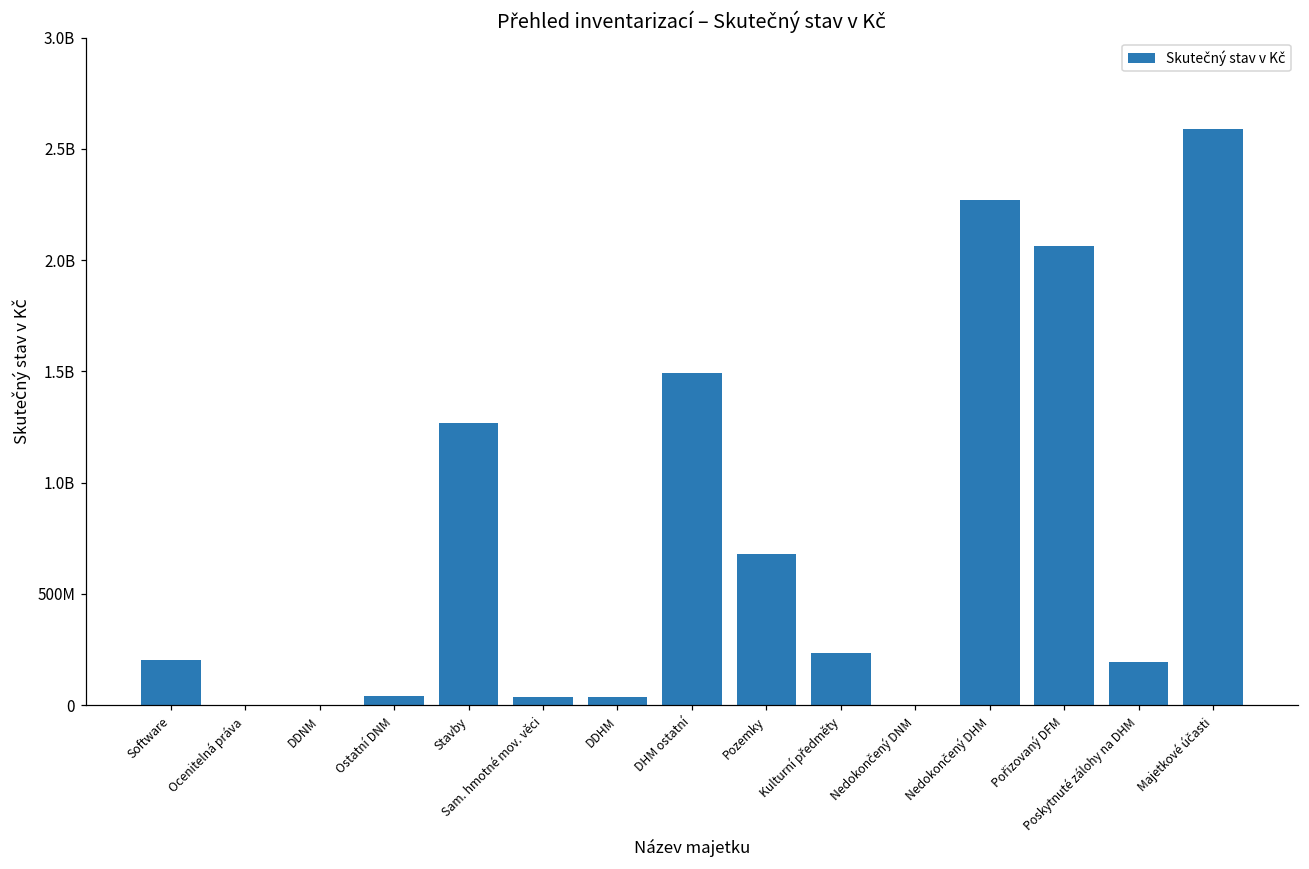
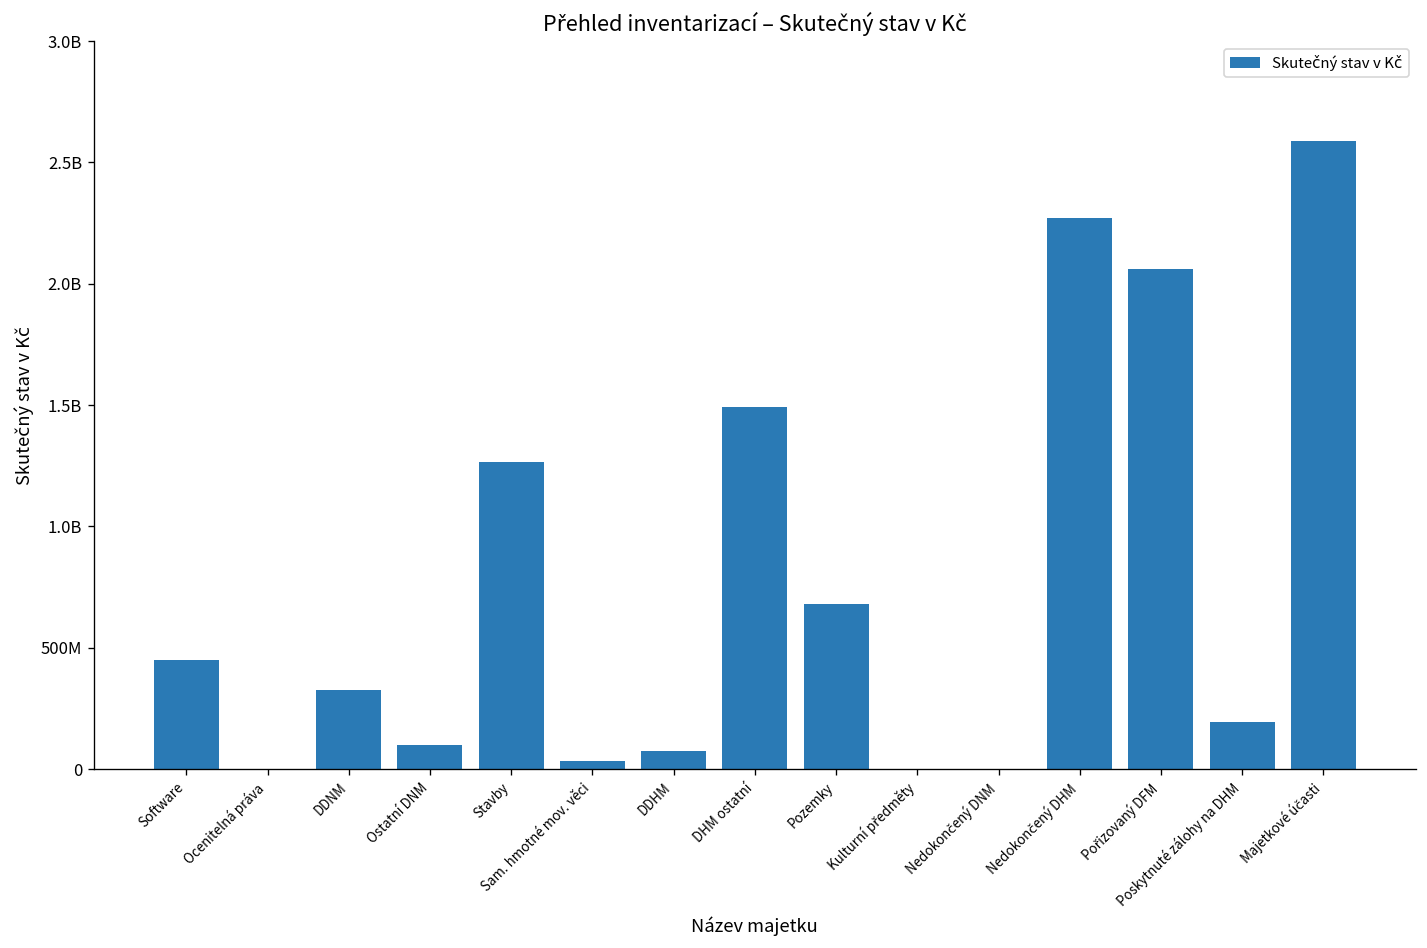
  {
-   "Software": 200000000,
-   "DDNM": 0,
-   "Ostatní DNM": 40000000,
+   "Software": 450000000,
+   "DDNM": 330000000,
+   "Ostatní DNM": 100000000,
    "Stavby": 1270000000,
    "Sam. hmotné mov. věci": 30000000,
-   "DDHM": 30000000,
+   "DDHM": 80000000,
    "DHM ostatní": 1490000000,
    "Pozemky": 680000000,
-   "Kulturní předměty": 230000000,
+   "Kulturní předměty": 0,
    "Nedokončený DHM": 2270000000,
    "Pořizovaný DFM": 2060000000,
    "Poskytnuté zálohy na DHM": 190000000,
    "Majetkové účasti": 2590000000
  }
